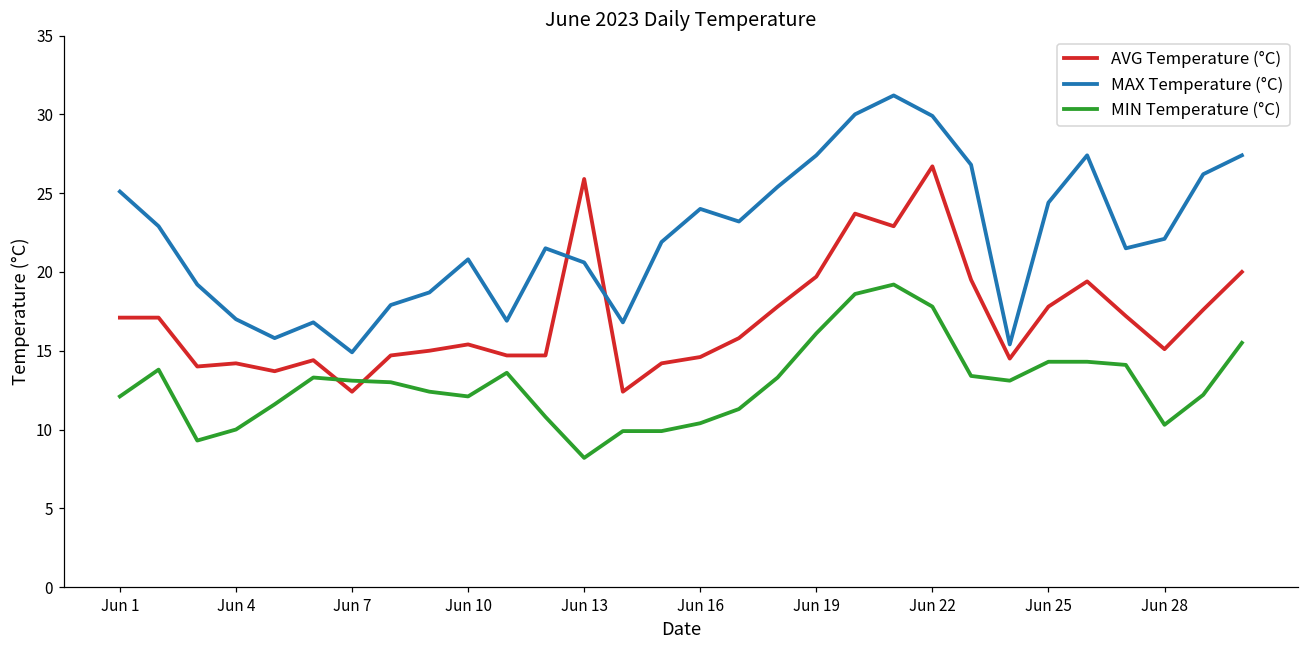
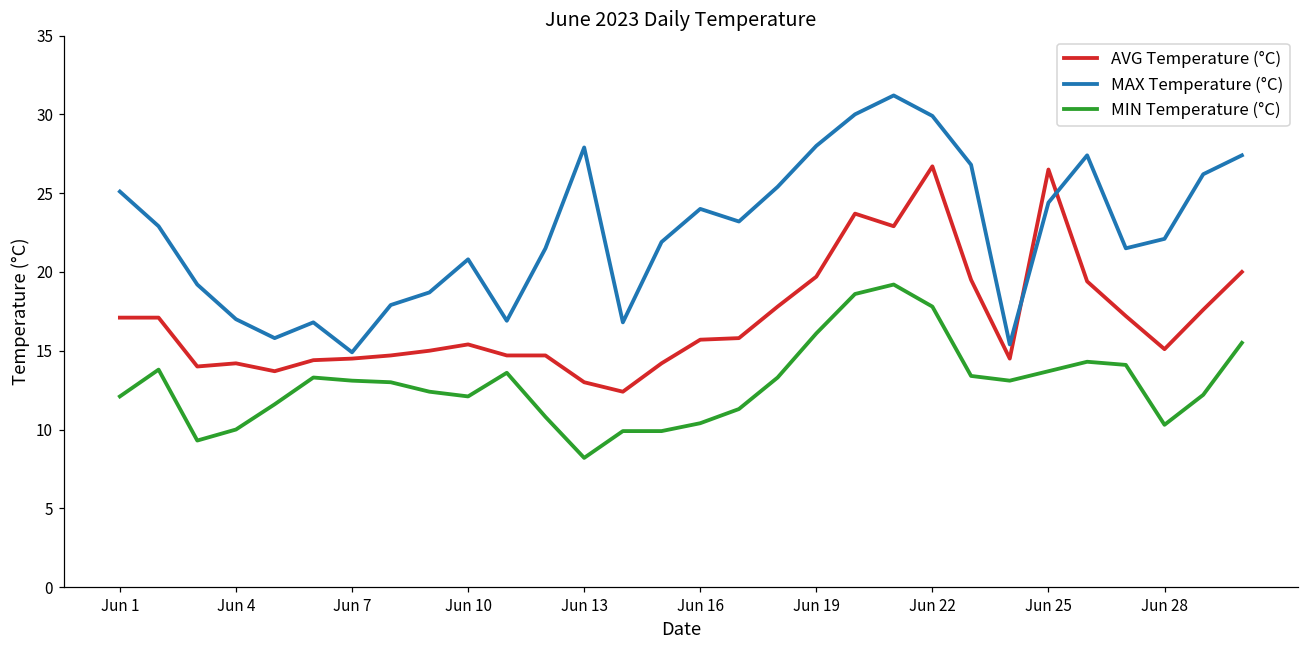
  {
    "AVG Temperature (°C)": {
      "Jun 1": 17.1,
      "Jun 4": 14.2,
-     "Jun 7": 12.4,
+     "Jun 7": 14.5,
      "Jun 10": 15.4,
-     "Jun 13": 25.9,
-     "Jun 16": 14.6,
+     "Jun 13": 13.0,
+     "Jun 16": 15.7,
      "Jun 19": 19.7,
      "Jun 22": 26.7,
-     "Jun 25": 17.8,
+     "Jun 25": 26.5,
      "Jun 28": 15.1
    },
    "MAX Temperature (°C)": {
      "Jun 1": 25.1,
      "Jun 4": 17.0,
      "Jun 7": 14.9,
      "Jun 10": 20.8,
-     "Jun 13": 20.6,
+     "Jun 13": 27.9,
      "Jun 16": 24.0,
-     "Jun 19": 27.4,
+     "Jun 19": 28.0,
      "Jun 22": 29.9,
      "Jun 25": 24.4,
      "Jun 28": 22.1
    },
    "MIN Temperature (°C)": {
      "Jun 1": 12.1,
      "Jun 4": 10.0,
      "Jun 7": 13.1,
      "Jun 10": 12.1,
      "Jun 13": 8.2,
      "Jun 16": 10.4,
      "Jun 19": 16.1,
      "Jun 22": 17.8,
-     "Jun 25": 14.3,
+     "Jun 25": 13.7,
      "Jun 28": 10.3
    }
  }
